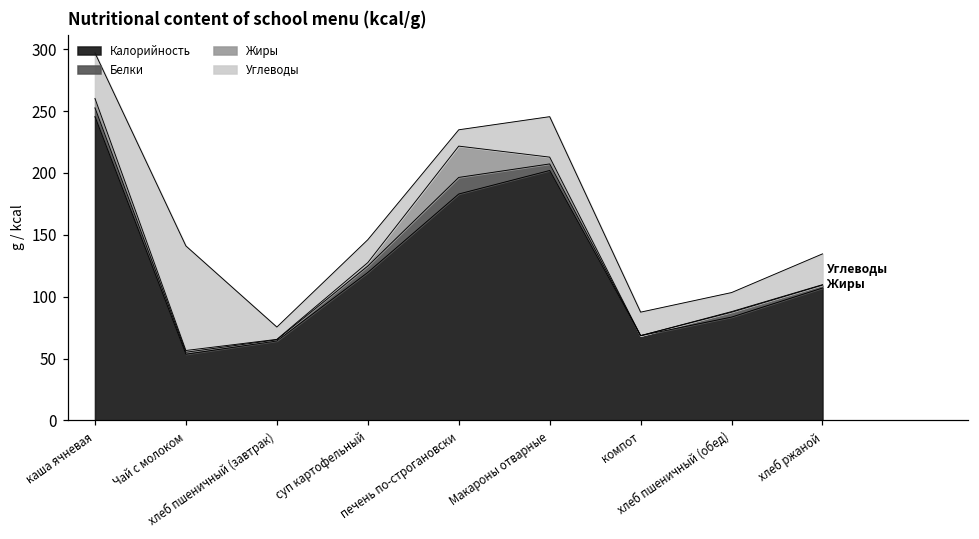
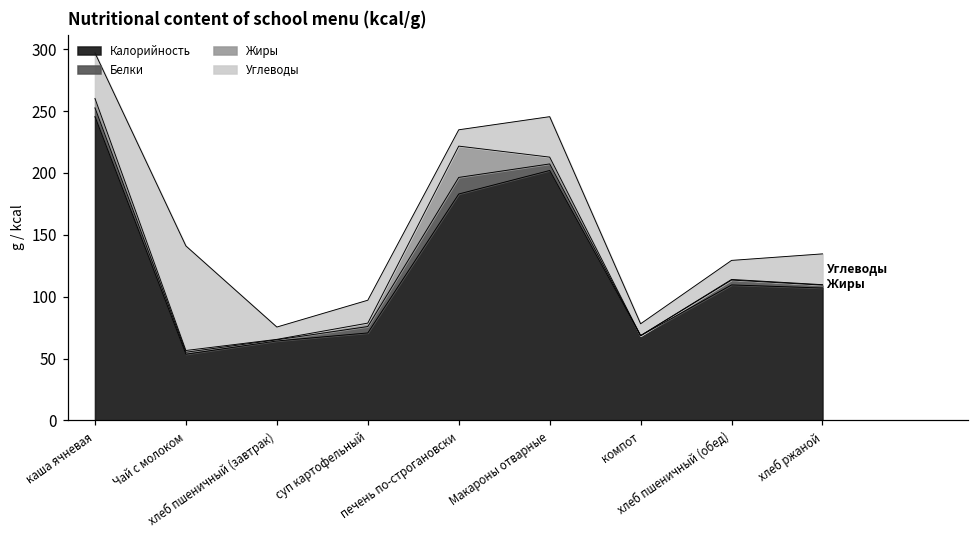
  {
    "Калорийность": {
      "каша ячневая": 246,
-     "суп картофельный": 120,
+     "суп картофельный": 71,
      "печень по-строгановски": 183,
      "Макароны отварные": 202,
-     "хлеб пшеничный (обед)": 84,
+     "хлеб пшеничный (обед)": 110,
      "хлеб ржаной": 107
    },
    "Белки": {
      "каша ячневая": 7,
      "суп картофельный": 5,
      "печень по-строгановски": 13,
      "Макароны отварные": 5
    },
    "Жиры": {
      "каша ячневая": 8,
      "суп картофельный": 3,
      "печень по-строгановски": 25,
      "Макароны отварные": 6
    },
    "Углеводы": {
      "каша ячневая": 37,
      "Чай с молоком": 85,
      "хлеб пшеничный (завтрак)": 10,
      "суп картофельный": 19,
      "печень по-строгановски": 13,
      "Макароны отварные": 33,
-     "компот": 19,
+     "компот": 10,
      "хлеб пшеничный (обед)": 15,
      "хлеб ржаной": 25
    }
  }
